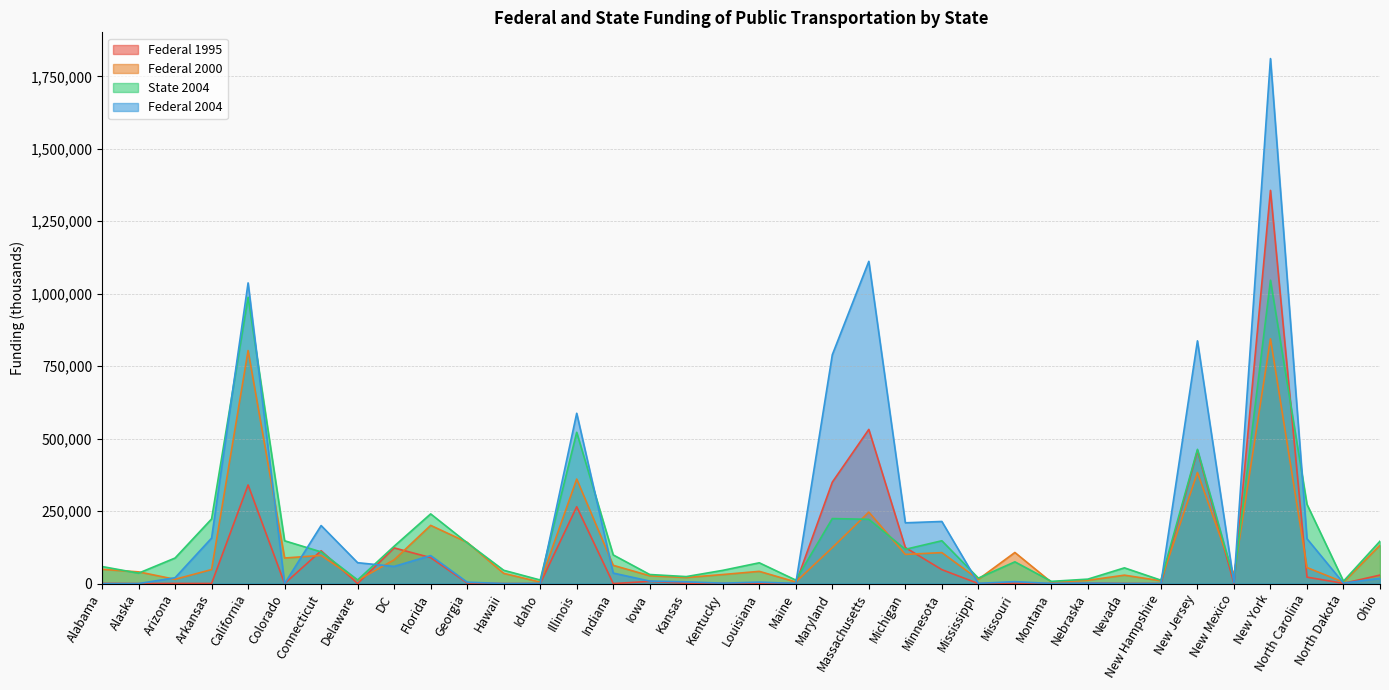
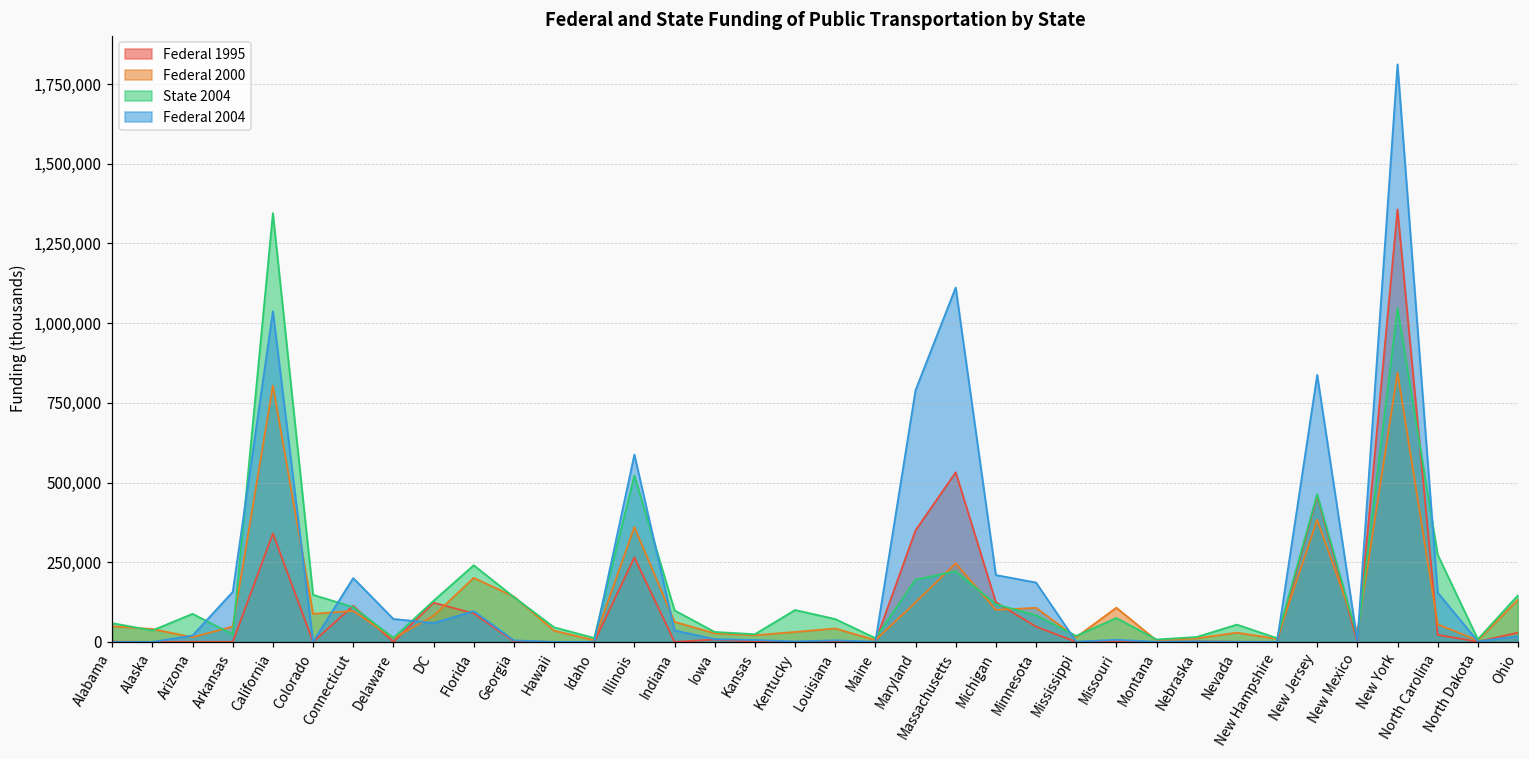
  {
    "State 2004": {
      "Alabama": "60,000",
      "Arizona": "90,000",
-     "Arkansas": "220,000",
-     "California": "990,000",
+     "Arkansas": "20,000",
+     "California": "1,340,000",
      "Colorado": "150,000",
      "Florida": "240,000",
      "Hawaii": "50,000",
      "Illinois": "520,000",
      "Indiana": "100,000",
-     "Kentucky": "50,000",
+     "Kentucky": "100,000",
      "Louisiana": "70,000",
-     "Maryland": "220,000",
+     "Maryland": "200,000",
      "Massachusetts": "220,000",
-     "Minnesota": "150,000",
+     "Minnesota": "80,000",
      "Missouri": "80,000",
      "Nevada": "50,000",
      "New Mexico": "20,000",
      "New York": "1,050,000",
      "North Carolina": "270,000",
      "Ohio": "150,000"
    },
    "Federal 2004": {
      "Arkansas": "160,000",
      "California": "1,040,000",
      "Connecticut": "200,000",
      "Delaware": "70,000",
      "DC": "60,000",
      "Illinois": "590,000",
      "Indiana": "40,000",
      "Maryland": "790,000",
      "Massachusetts": "1,110,000",
      "Michigan": "210,000",
-     "Minnesota": "210,000",
+     "Minnesota": "190,000",
      "New Jersey": "840,000",
      "New York": "1,810,000",
      "North Carolina": "150,000",
      "Ohio": "20,000"
    }
  }
